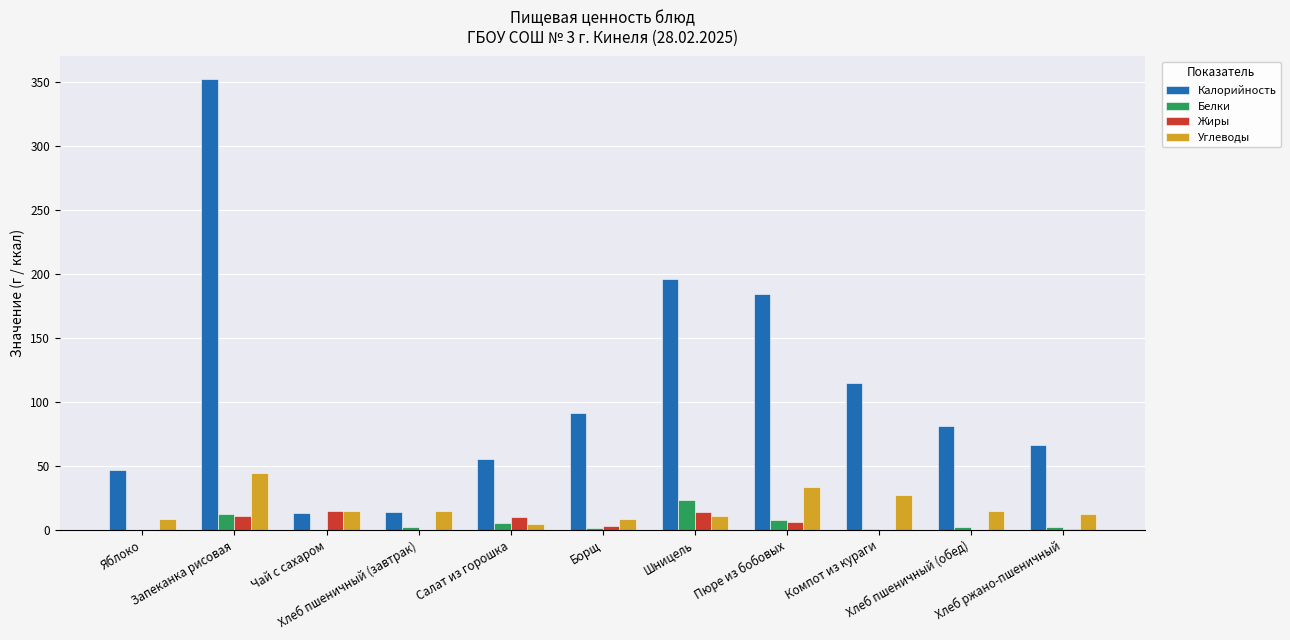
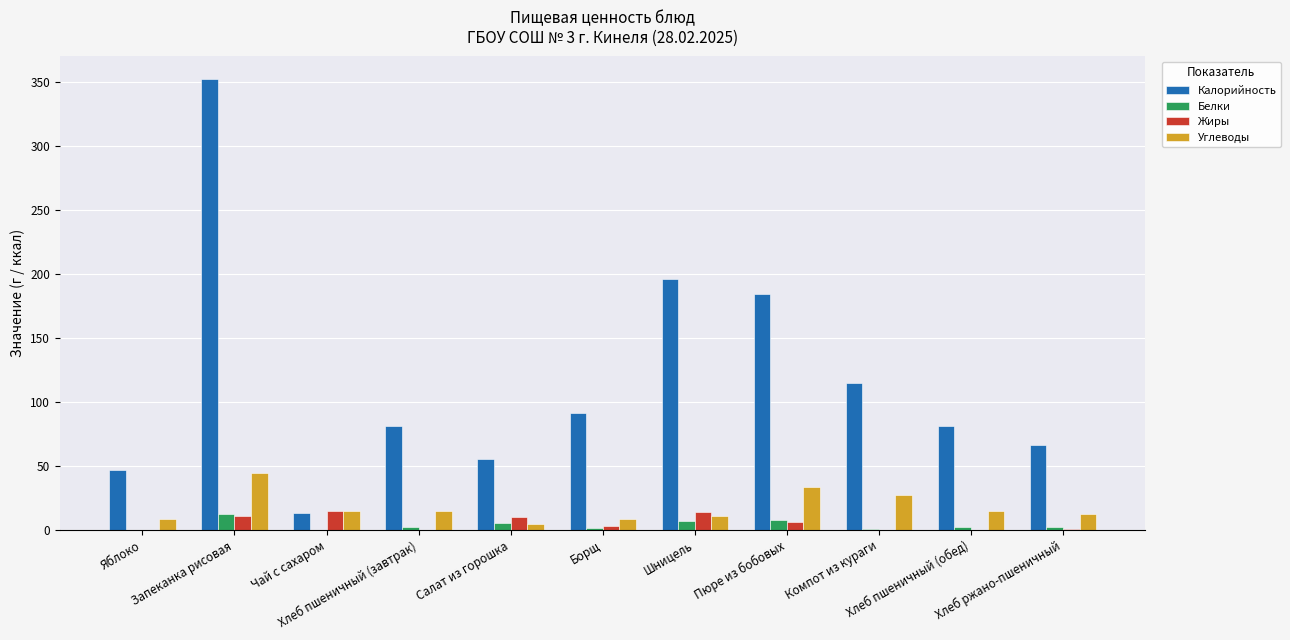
  {
    "Калорийность": {
      "Яблоко": 47,
      "Запеканка рисовая": 352,
      "Чай с сахаром": 13,
-     "Хлеб пшеничный (завтрак)": 14,
+     "Хлеб пшеничный (завтрак)": 81,
      "Салат из горошка": 55,
      "Борщ": 91,
      "Шницель": 196,
      "Пюре из бобовых": 185,
      "Компот из кураги": 115,
      "Хлеб пшеничный (обед)": 81,
      "Хлеб ржано-пшеничный": 67
    },
    "Белки": {
      "Запеканка рисовая": 13,
      "Хлеб пшеничный (завтрак)": 2,
      "Салат из горошка": 5,
-     "Шницель": 23,
+     "Шницель": 7,
      "Пюре из бобовых": 8,
      "Хлеб пшеничный (обед)": 2,
      "Хлеб ржано-пшеничный": 2
    },
    "Жиры": {
      "Запеканка рисовая": 11,
      "Чай с сахаром": 15,
      "Салат из горошка": 10,
      "Борщ": 4,
      "Шницель": 14,
      "Пюре из бобовых": 6
    },
    "Углеводы": {
      "Яблоко": 9,
      "Запеканка рисовая": 44,
      "Чай с сахаром": 15,
      "Хлеб пшеничный (завтрак)": 15,
      "Салат из горошка": 5,
      "Борщ": 9,
      "Шницель": 11,
      "Пюре из бобовых": 33,
      "Компот из кураги": 28,
      "Хлеб пшеничный (обед)": 15,
      "Хлеб ржано-пшеничный": 13
    }
  }
